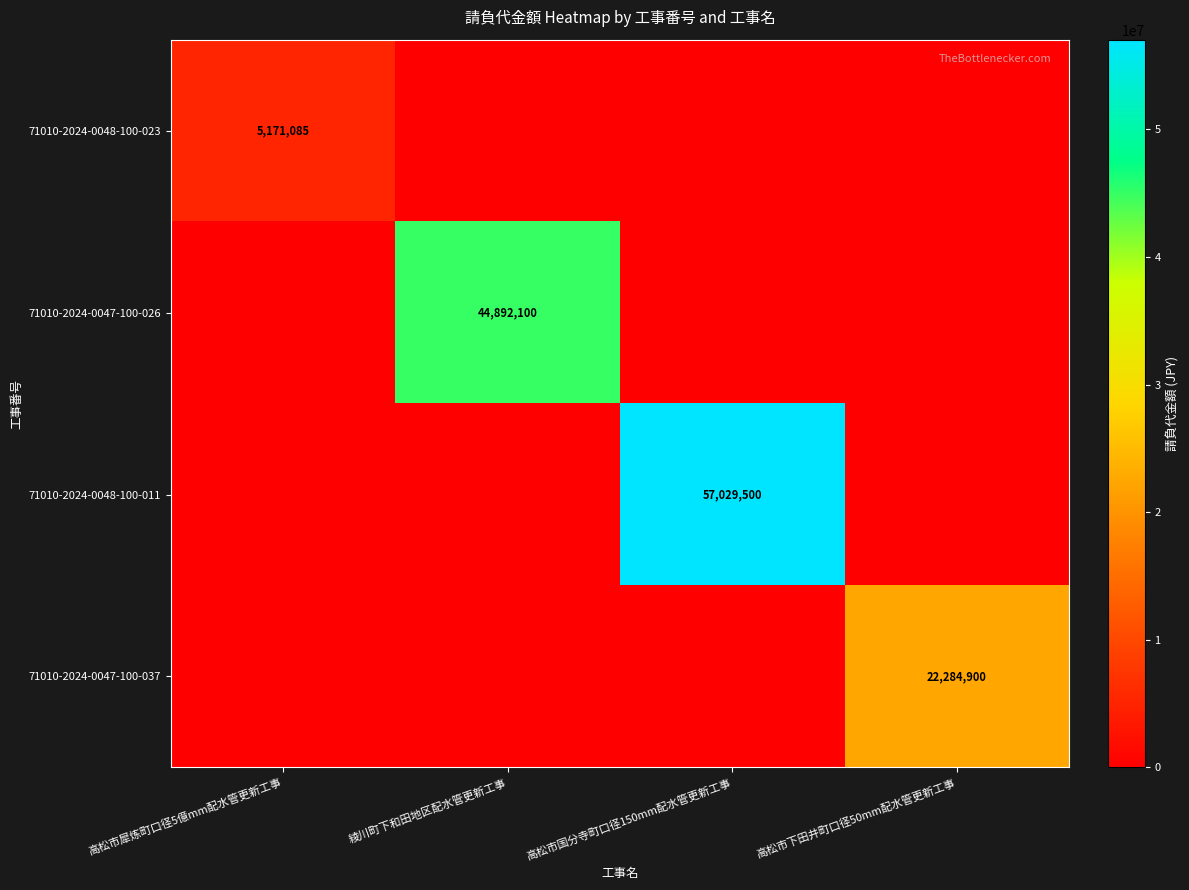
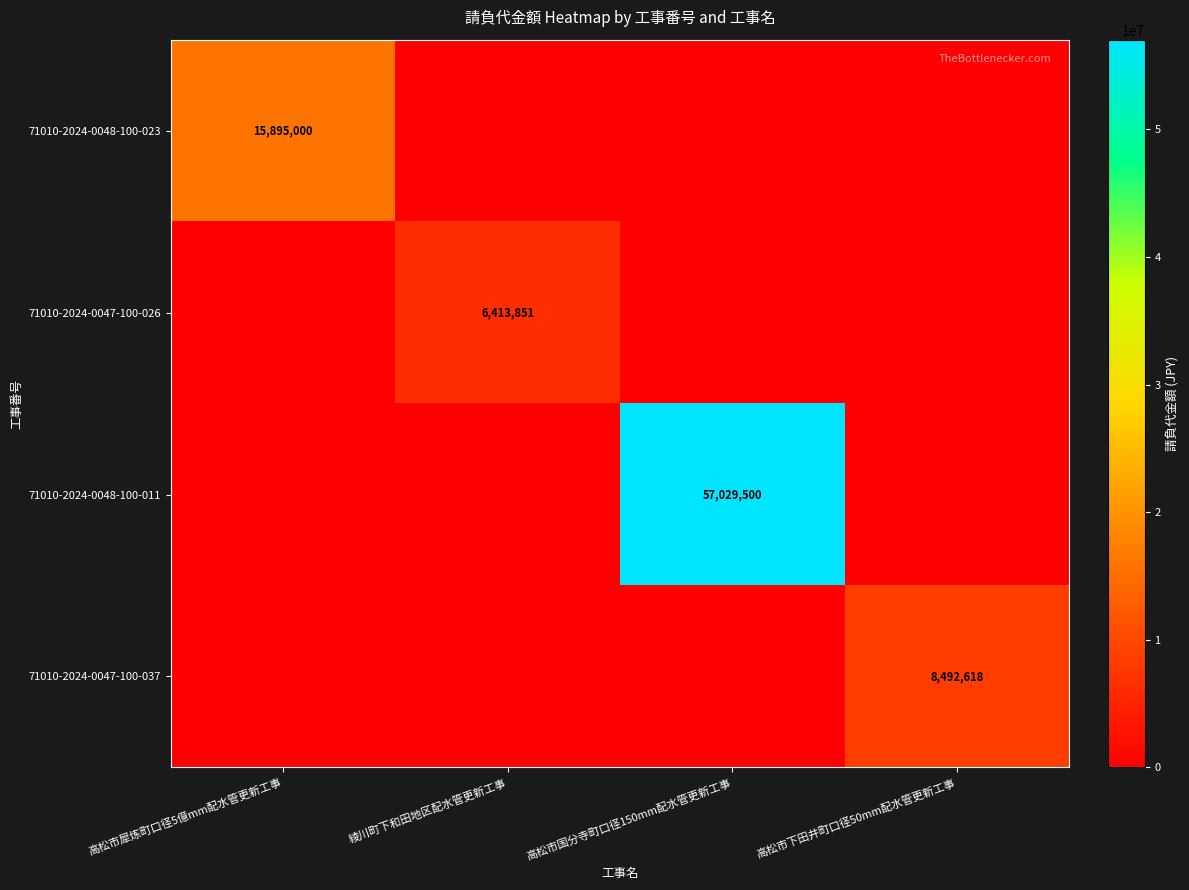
  {
    "71010-2024-0048-100-023": {
-     "高松市犀炼町口径5億mm配水管更新工事": "5,171,085"
+     "高松市犀炼町口径5億mm配水管更新工事": "15,895,000"
    },
    "71010-2024-0047-100-026": {
-     "綾川町下和田地区配水管更新工事": "44,892,100"
+     "綾川町下和田地区配水管更新工事": "6,413,851"
    },
    "71010-2024-0048-100-011": {
      "高松市国分寺町口径150mm配水管更新工事": "57,029,500"
    },
    "71010-2024-0047-100-037": {
-     "高松市下田井町口径50mm配水管更新工事": "22,284,900"
+     "高松市下田井町口径50mm配水管更新工事": "8,492,618"
    }
  }
